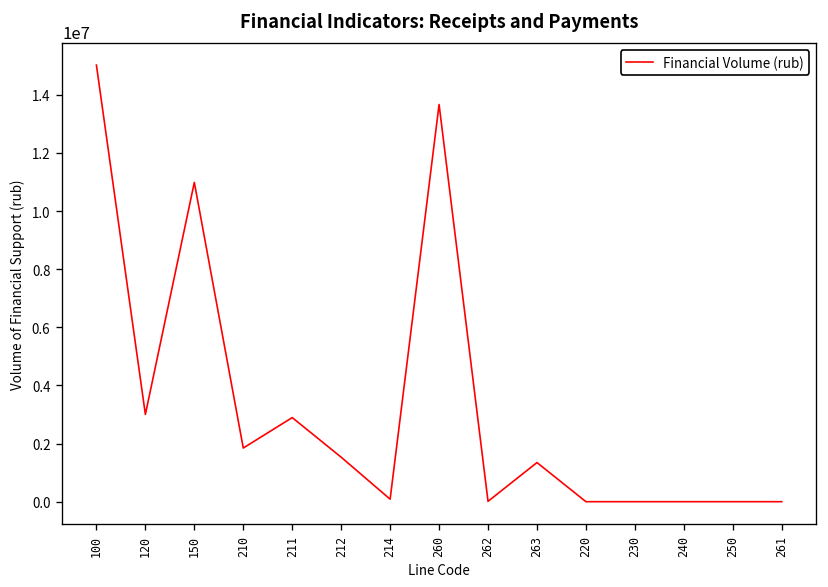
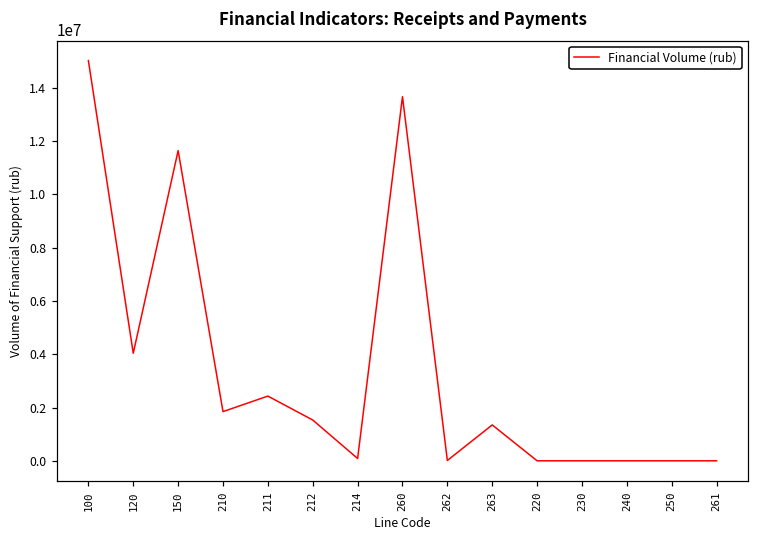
  {
    "100": 15000000,
-   "120": 3000000,
-   "150": 11000000,
+   "120": 4000000,
+   "150": 11600000,
    "210": 1800000,
-   "211": 2900000,
+   "211": 2400000,
    "212": 1500000,
    "214": 100000,
    "260": 13700000,
    "262": 0,
    "263": 1300000,
    "220": 0,
    "230": 0,
    "240": 0,
    "250": 0,
    "261": 0
  }
